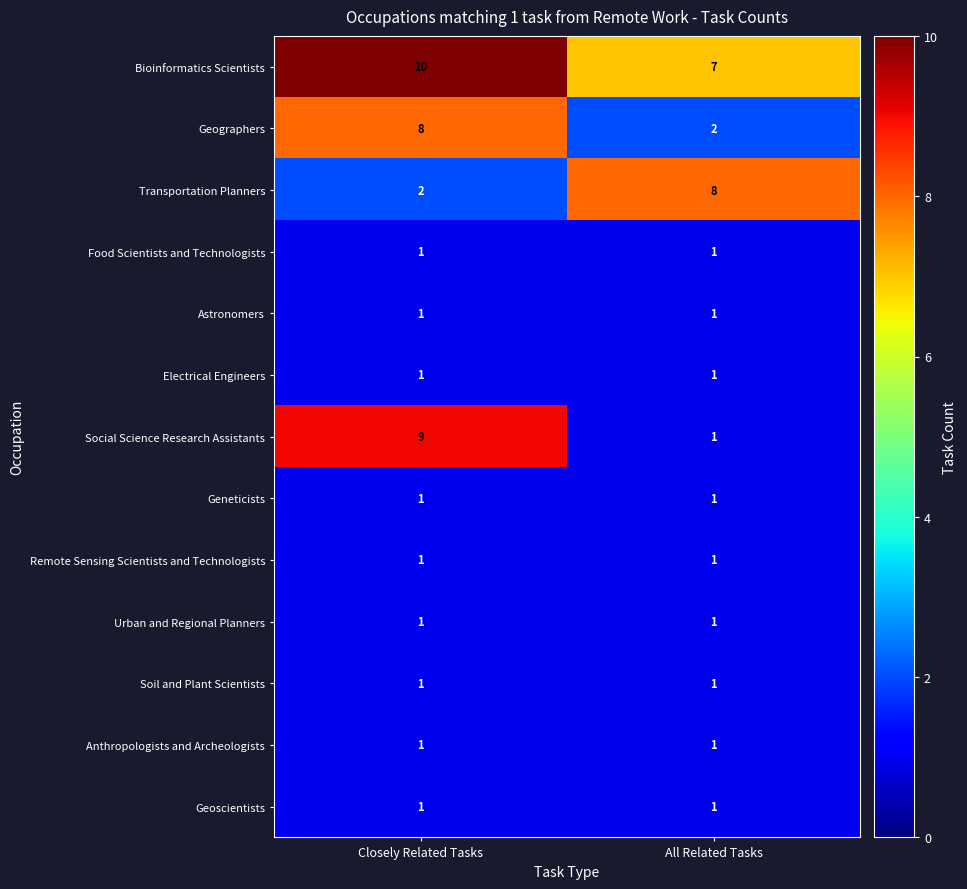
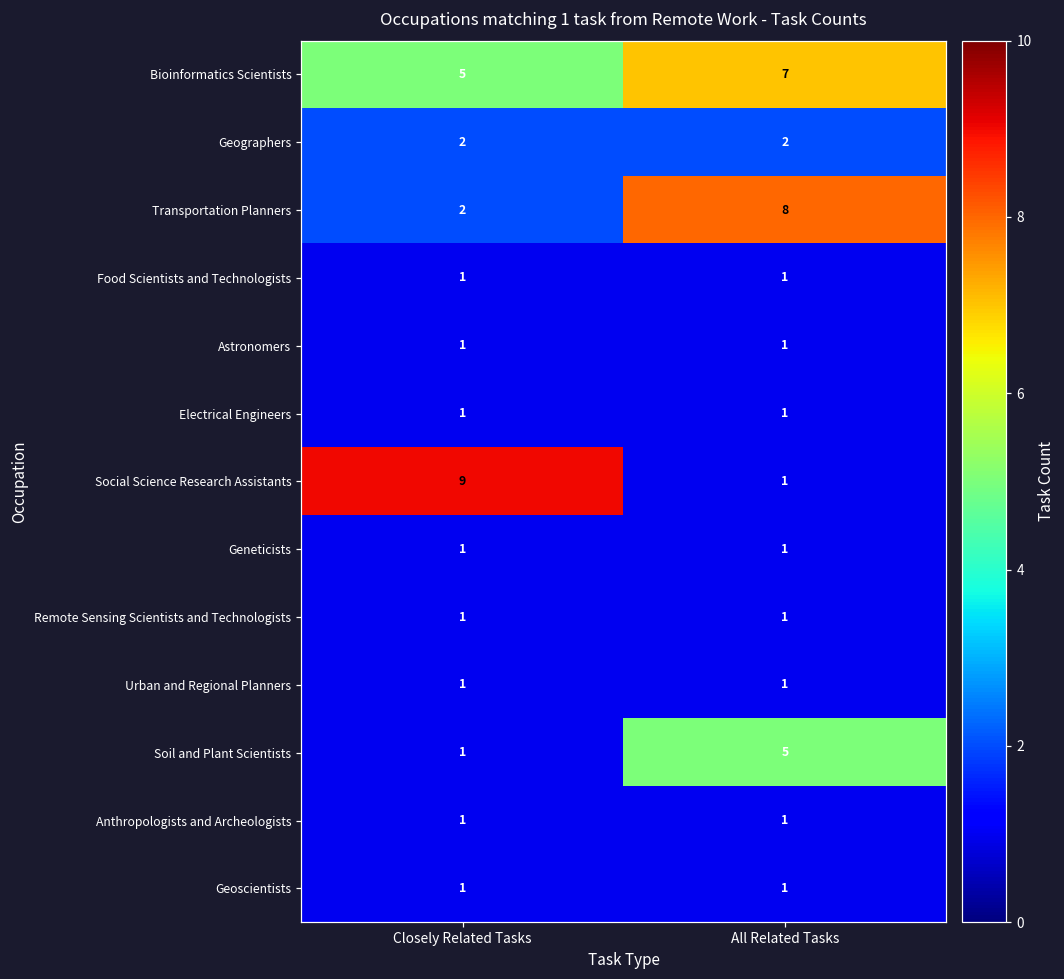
  {
    "Bioinformatics Scientists": {
-     "Closely Related Tasks": 10,
+     "Closely Related Tasks": 5,
      "All Related Tasks": 7
    },
    "Geographers": {
-     "Closely Related Tasks": 8,
+     "Closely Related Tasks": 2,
      "All Related Tasks": 2
    },
    "Transportation Planners": {
      "Closely Related Tasks": 2,
      "All Related Tasks": 8
    },
    "Food Scientists and Technologists": {
      "Closely Related Tasks": 1,
      "All Related Tasks": 1
    },
    "Astronomers": {
      "Closely Related Tasks": 1,
      "All Related Tasks": 1
    },
    "Electrical Engineers": {
      "Closely Related Tasks": 1,
      "All Related Tasks": 1
    },
    "Social Science Research Assistants": {
      "Closely Related Tasks": 9,
      "All Related Tasks": 1
    },
    "Geneticists": {
      "Closely Related Tasks": 1,
      "All Related Tasks": 1
    },
    "Remote Sensing Scientists and Technologists": {
      "Closely Related Tasks": 1,
      "All Related Tasks": 1
    },
    "Urban and Regional Planners": {
      "Closely Related Tasks": 1,
      "All Related Tasks": 1
    },
    "Soil and Plant Scientists": {
      "Closely Related Tasks": 1,
-     "All Related Tasks": 1
+     "All Related Tasks": 5
    },
    "Anthropologists and Archeologists": {
      "Closely Related Tasks": 1,
      "All Related Tasks": 1
    },
    "Geoscientists": {
      "Closely Related Tasks": 1,
      "All Related Tasks": 1
    }
  }
